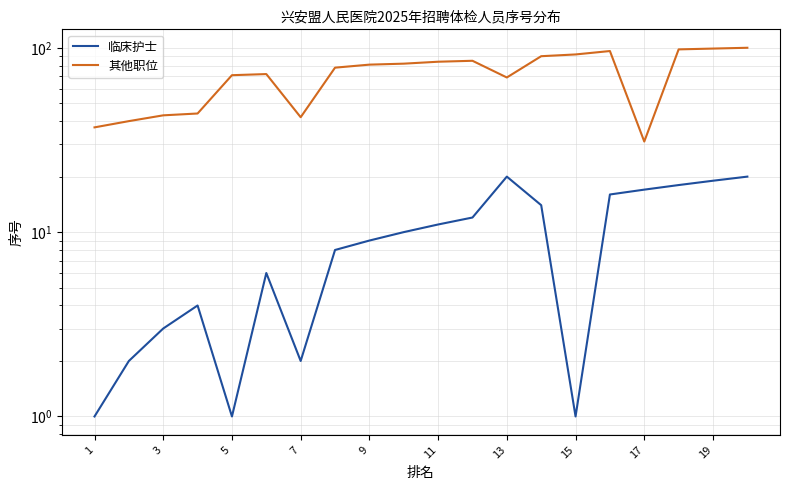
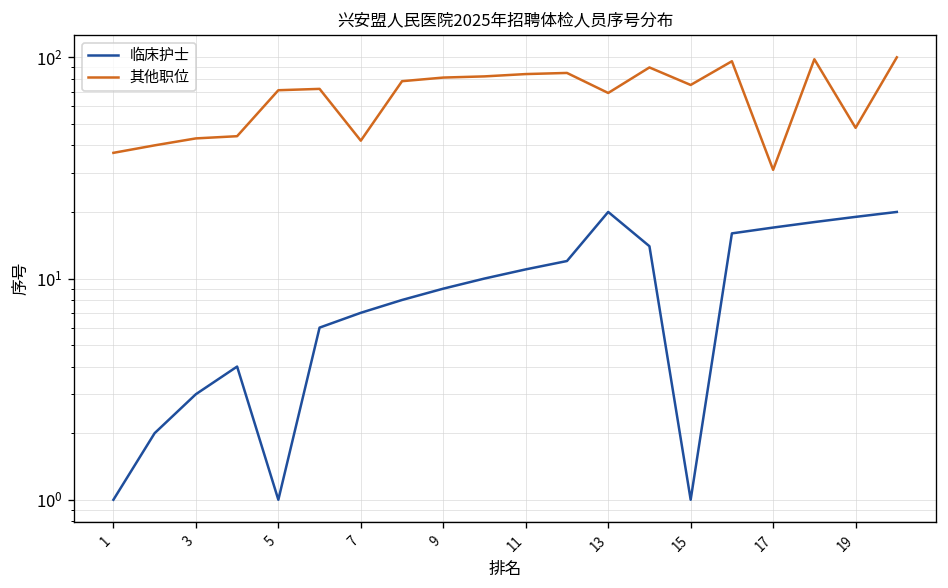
  {
    "临床护士": {
      "1": 1,
      "3": 3,
      "5": 1,
-     "7": 2,
+     "7": 7,
      "9": 9,
      "11": 11,
      "13": 20,
      "15": 1,
      "17": 17,
      "19": 19
    },
    "其他职位": {
      "1": 37,
      "3": 43,
      "5": 71,
      "7": 42,
      "9": 80,
      "11": 80,
      "13": 69,
-     "15": 90,
+     "15": 75,
      "17": 31,
-     "19": 100
+     "19": 48
    }
  }
